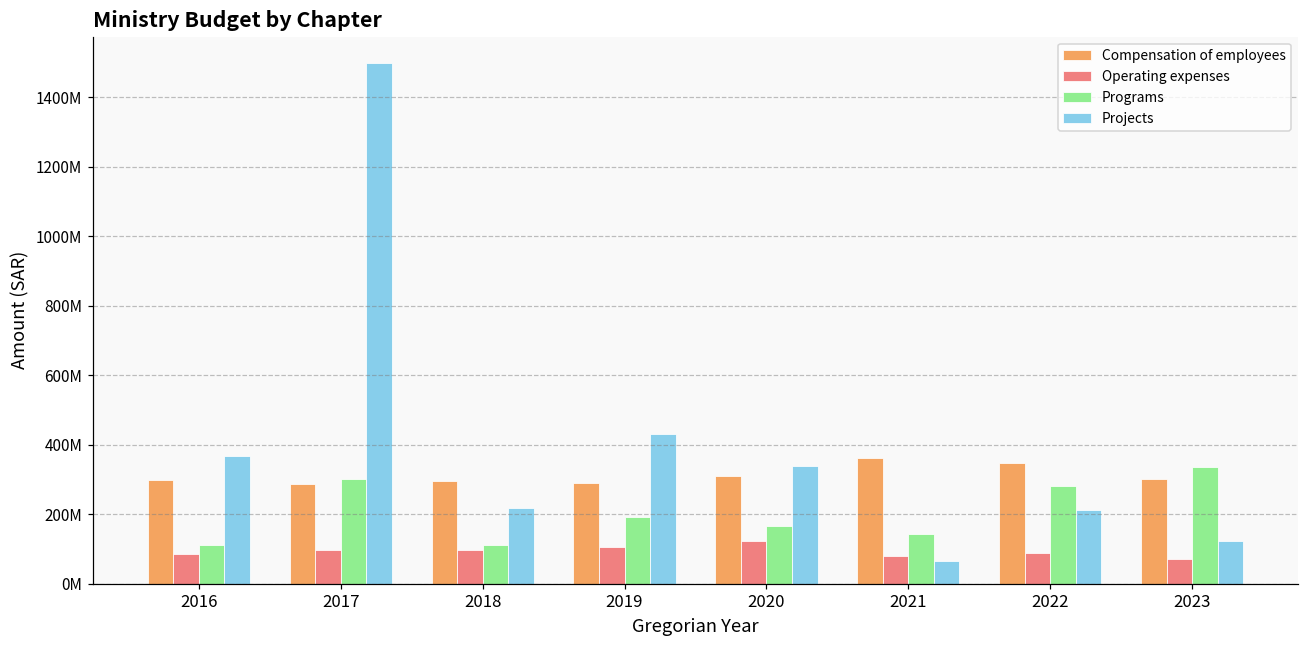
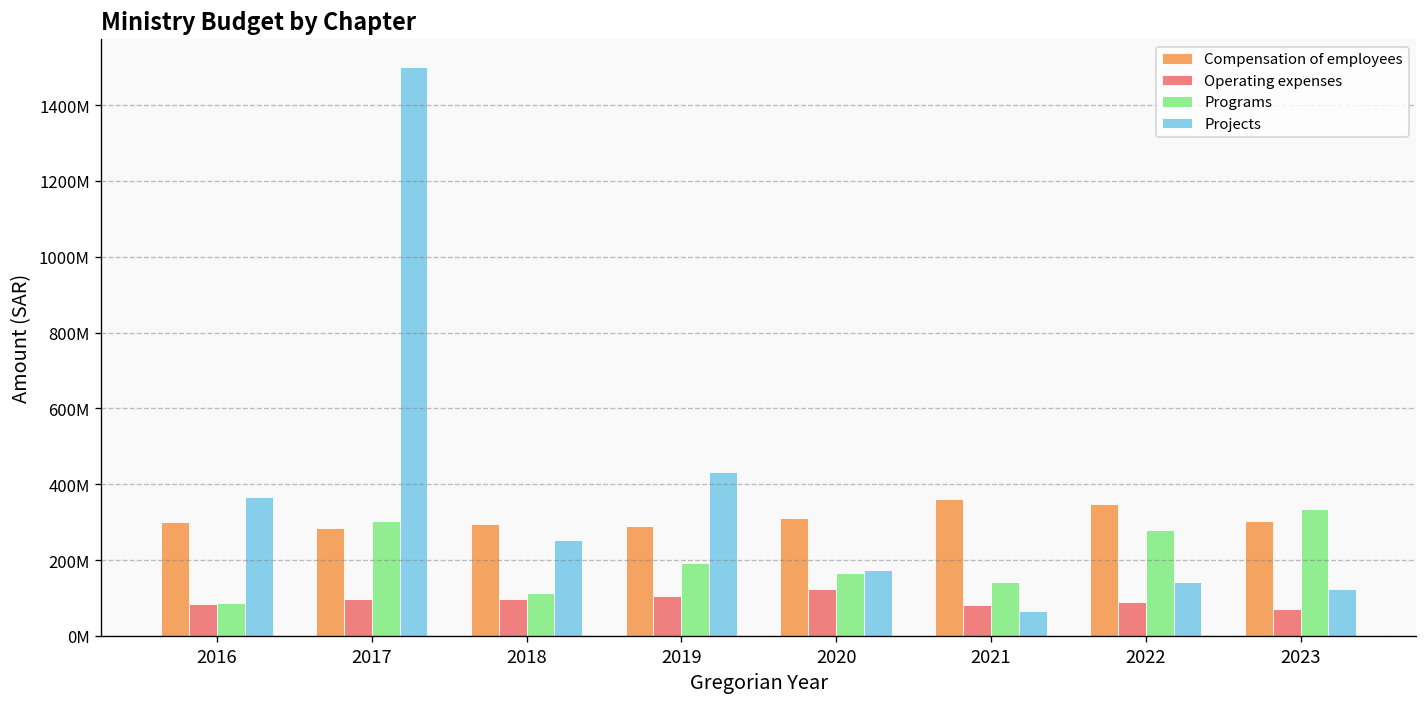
  {
    "Programs": {
-     "2016": 110000000,
+     "2016": 90000000,
      "2017": 300000000,
      "2018": 110000000,
      "2019": 190000000,
      "2020": 170000000,
      "2021": 140000000,
      "2022": 280000000,
      "2023": 340000000
    },
    "Projects": {
      "2016": 370000000,
      "2017": 1500000000,
-     "2018": 220000000,
+     "2018": 250000000,
      "2019": 430000000,
-     "2020": 340000000,
+     "2020": 170000000,
      "2021": 70000000,
-     "2022": 210000000,
+     "2022": 140000000,
      "2023": 120000000
    }
  }
